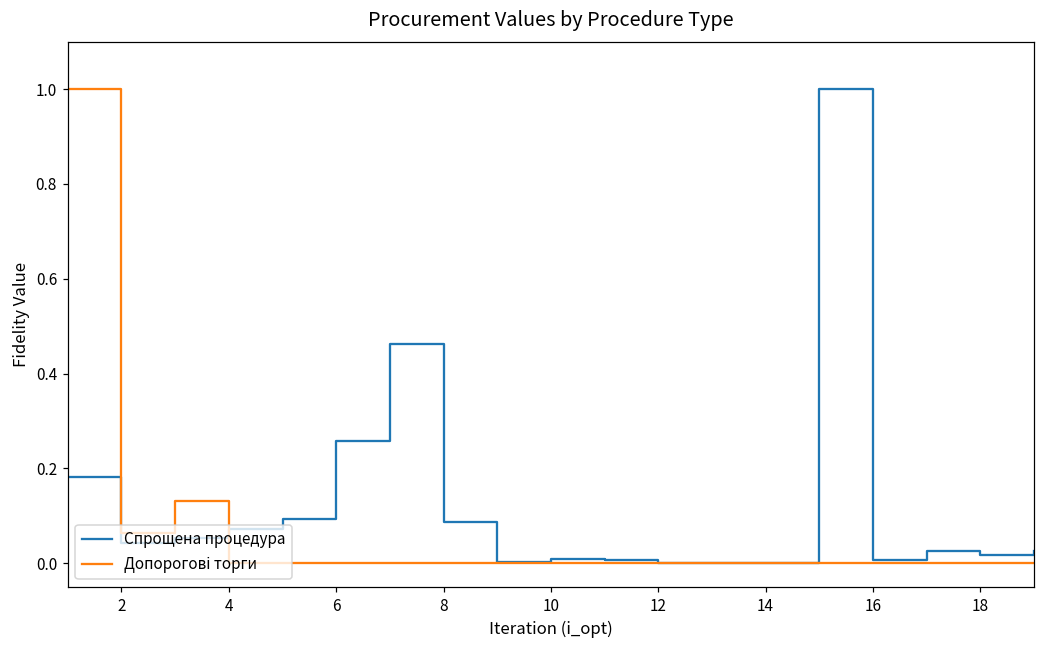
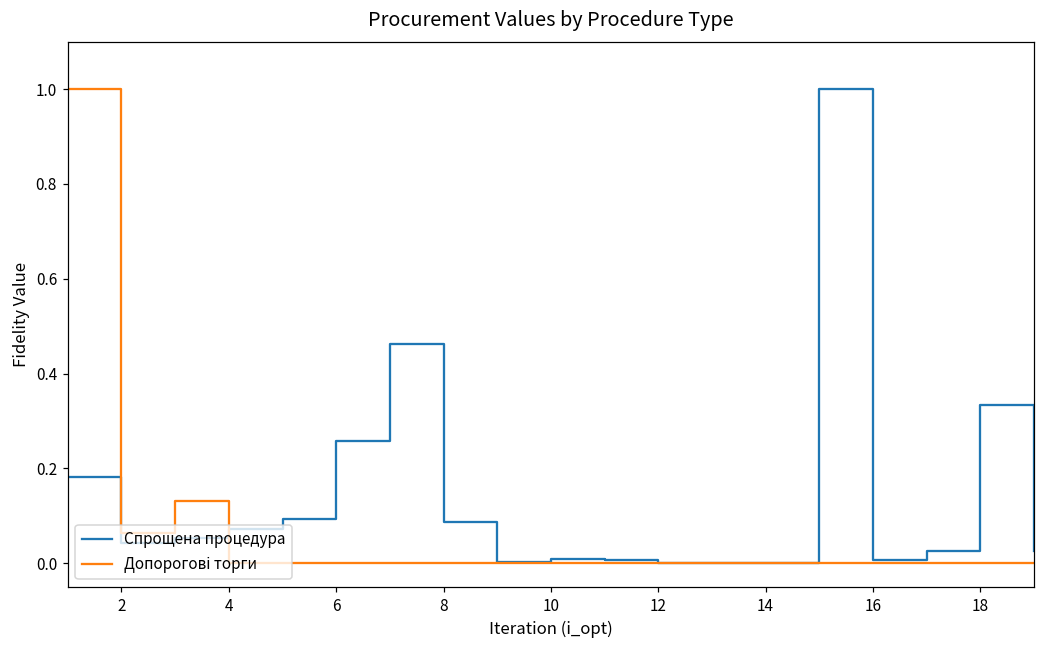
  {
    "Спрощена процедура": {
      "6": 0.26,
      "8": 0.09,
      "10": 0.01,
      "16": 0.01,
-     "18": 0.02
+     "18": 0.33
    },
    "Допорогові торги": {
      "6": 0.00,
      "8": 0.00,
      "10": 0.00,
      "16": 0.00,
      "18": 0.00
    }
  }
